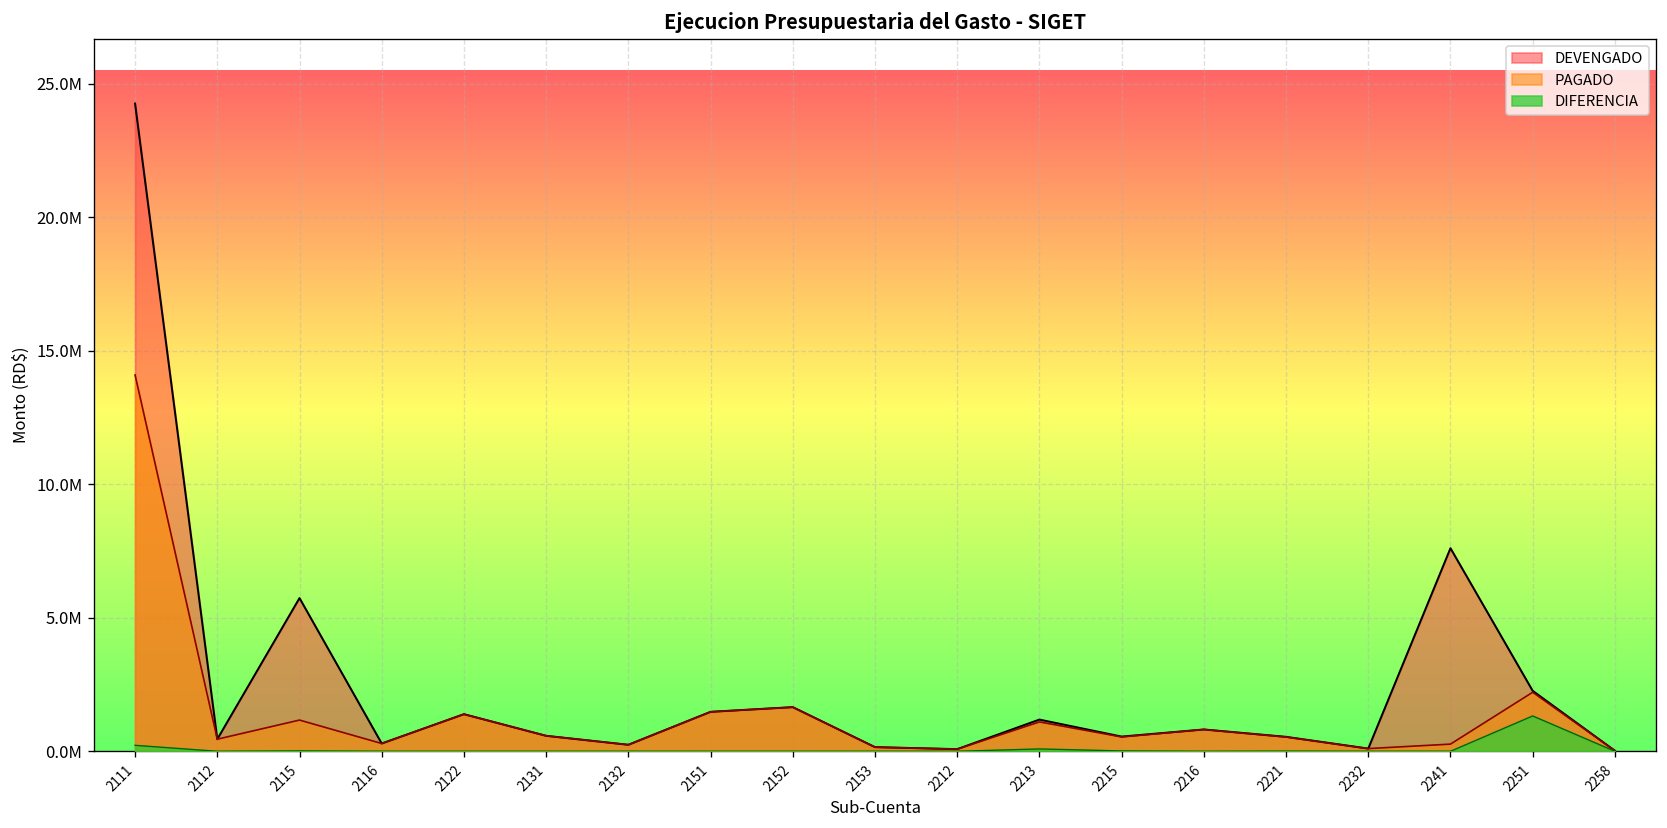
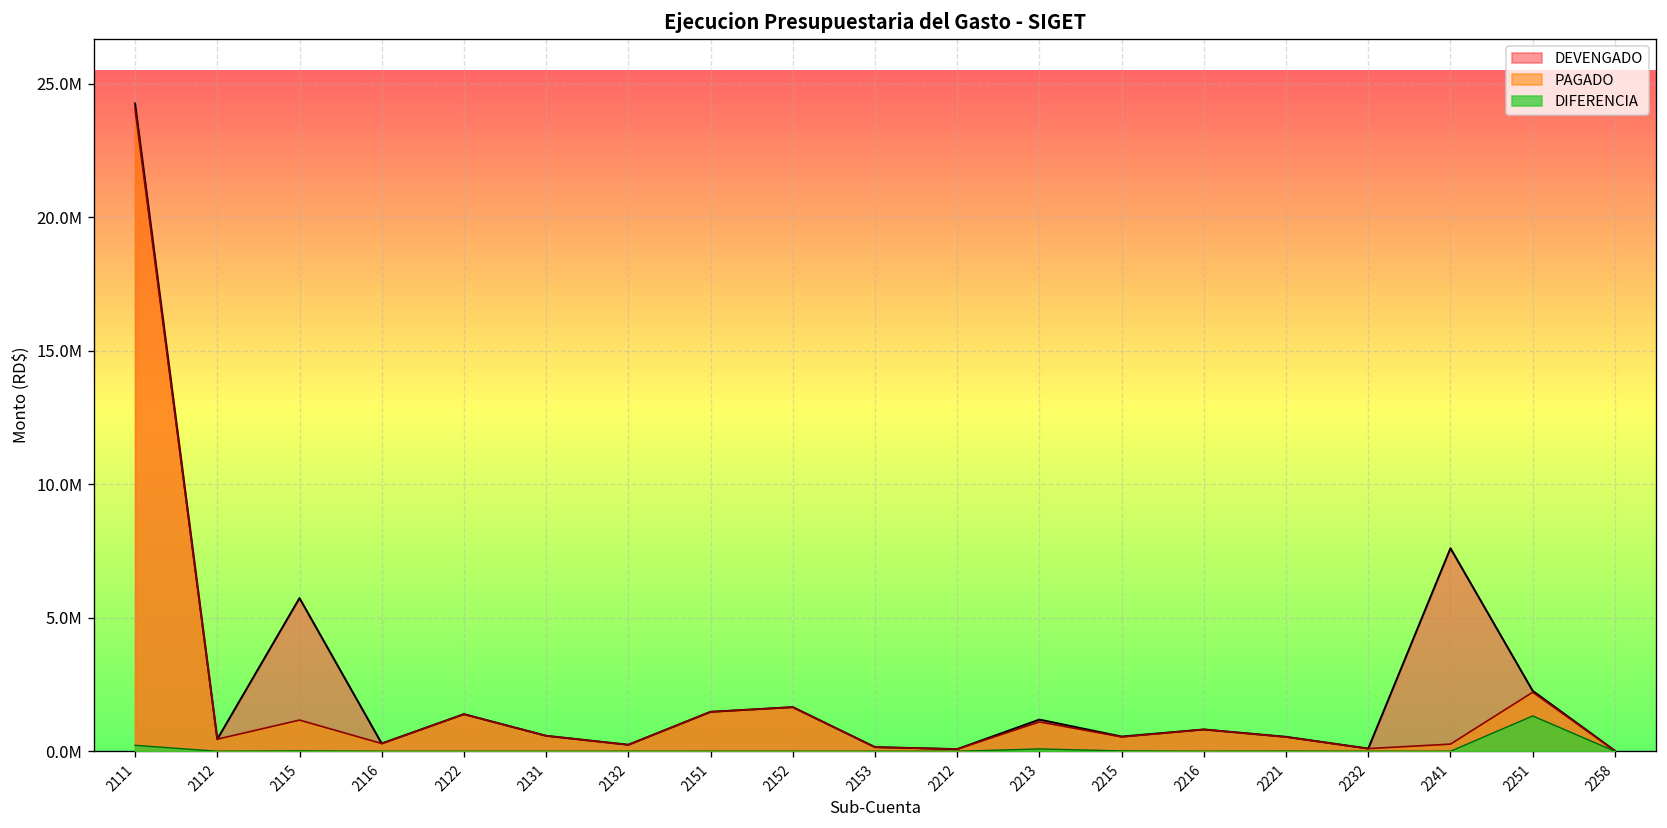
  {
    "DEVENGADO": {
      "2111": 24300000,
      "2115": 5700000,
      "2241": 7600000
    },
    "PAGADO": {
-     "2111": 14100000,
+     "2111": 24000000,
      "2115": 1200000,
      "2241": 300000
    },
    "DIFERENCIA": {
      "2111": 200000,
      "2112": 0,
      "2115": 0,
      "2116": 0,
      "2122": 0,
      "2131": 0,
      "2132": 0,
      "2151": 0,
      "2152": 0,
      "2153": 0,
      "2213": 100000,
      "2215": 0,
      "2216": 0,
      "2221": 0,
      "2241": 0,
      "2251": 1300000
    }
  }
